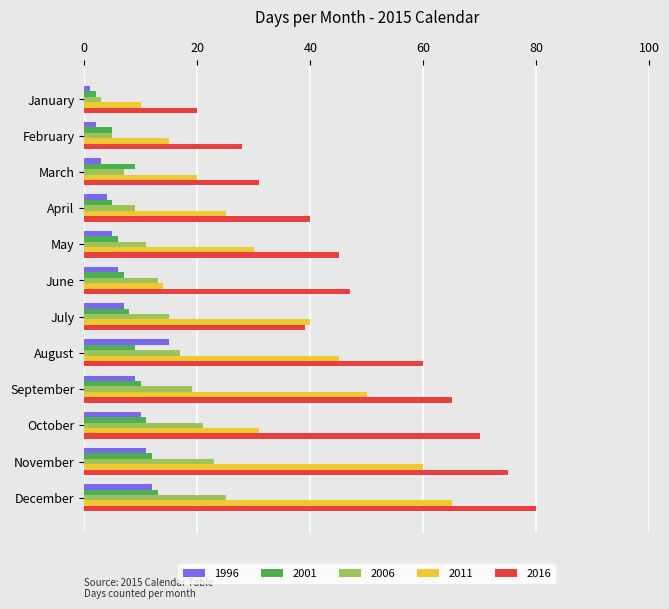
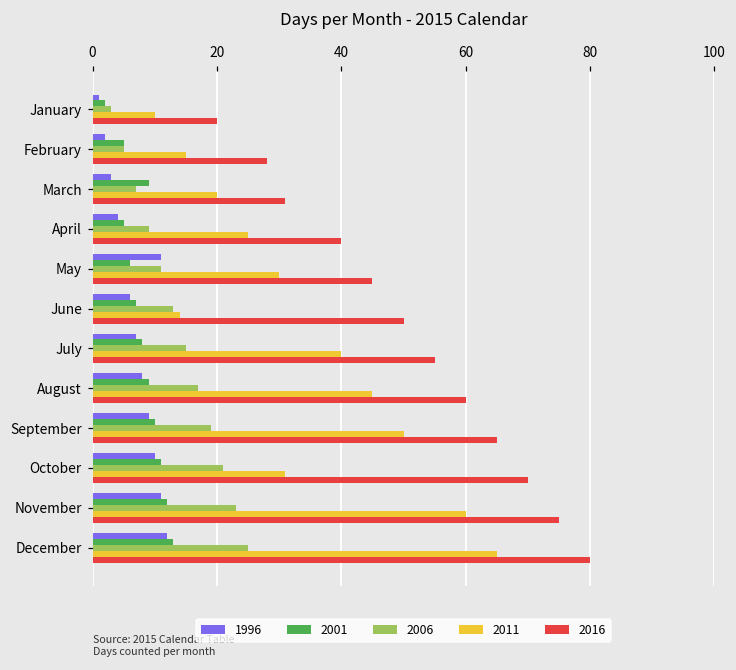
  {
    "1996": {
      "January": 1,
      "February": 2,
      "March": 3,
      "April": 4,
-     "May": 5,
+     "May": 11,
      "June": 6,
      "July": 7,
-     "August": 15,
+     "August": 8,
      "September": 9,
      "October": 10,
      "November": 11,
      "December": 12
    },
    "2001": {
      "January": 2,
      "February": 5,
      "March": 9,
      "April": 5,
      "May": 6,
      "June": 7,
      "July": 8,
      "August": 9,
      "September": 10,
      "October": 11,
      "November": 12,
      "December": 13
    },
    "2006": {
      "January": 3,
      "February": 5,
      "March": 7,
      "April": 9,
      "May": 11,
      "June": 13,
      "July": 15,
      "August": 17,
      "September": 19,
      "October": 21,
      "November": 23,
      "December": 25
    },
    "2011": {
      "January": 10,
      "February": 15,
      "March": 20,
      "April": 25,
      "May": 30,
      "June": 14,
      "July": 40,
      "August": 45,
      "September": 50,
      "October": 31,
      "November": 60,
      "December": 65
    },
    "2016": {
      "January": 20,
      "February": 28,
      "March": 31,
      "April": 40,
      "May": 45,
-     "June": 47,
-     "July": 39,
+     "June": 50,
+     "July": 55,
      "August": 60,
      "September": 65,
      "October": 70,
      "November": 75,
      "December": 80
    }
  }
